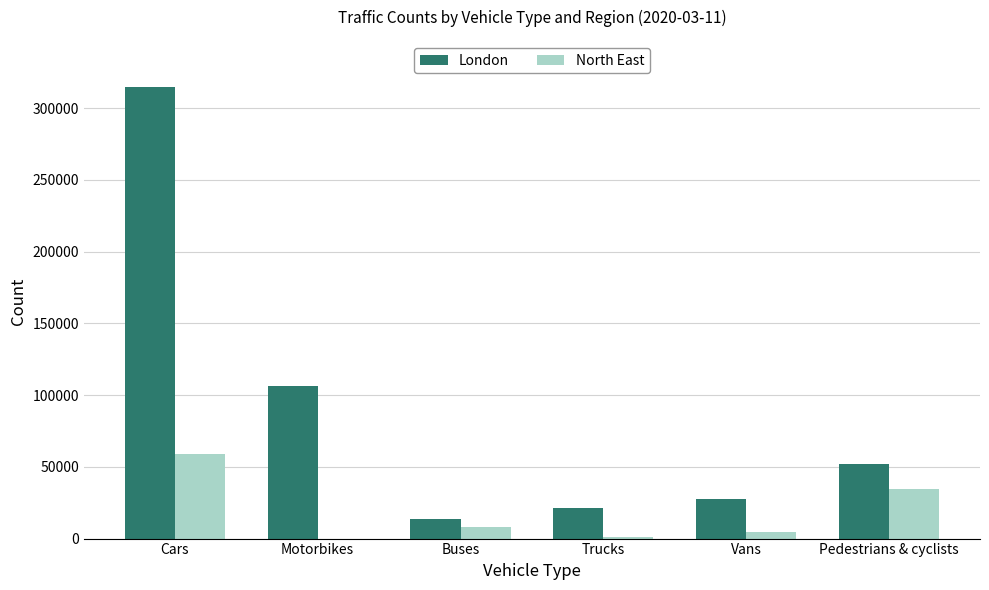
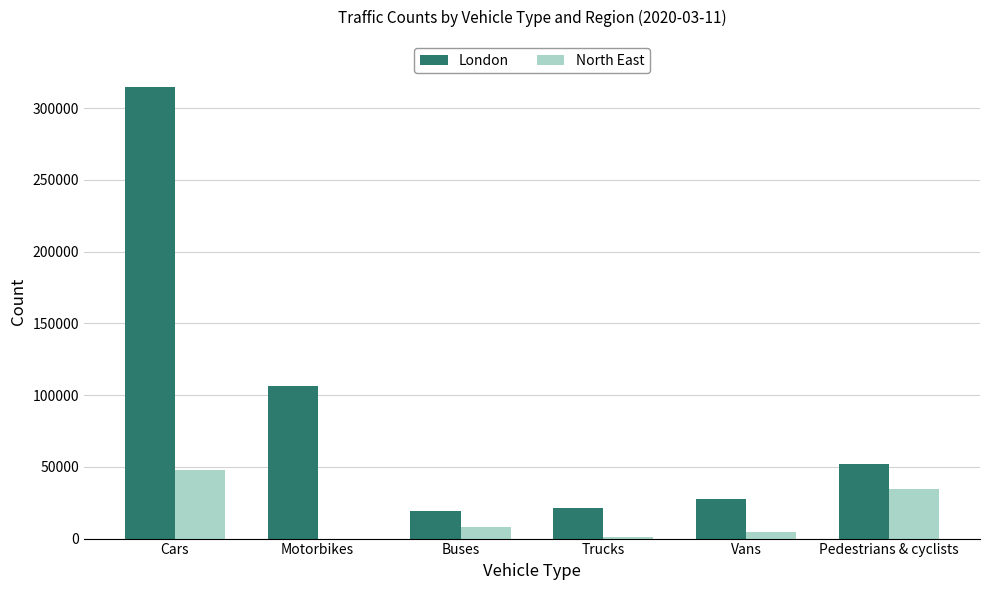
  {
    "London": {
      "Cars": 314000,
      "Motorbikes": 106000,
-     "Buses": 13000,
+     "Buses": 20000,
      "Trucks": 21000,
      "Vans": 28000,
      "Pedestrians & cyclists": 52000
    },
    "North East": {
-     "Cars": 59000,
+     "Cars": 48000,
      "Buses": 8000,
      "Vans": 4000,
      "Pedestrians & cyclists": 35000
    }
  }
